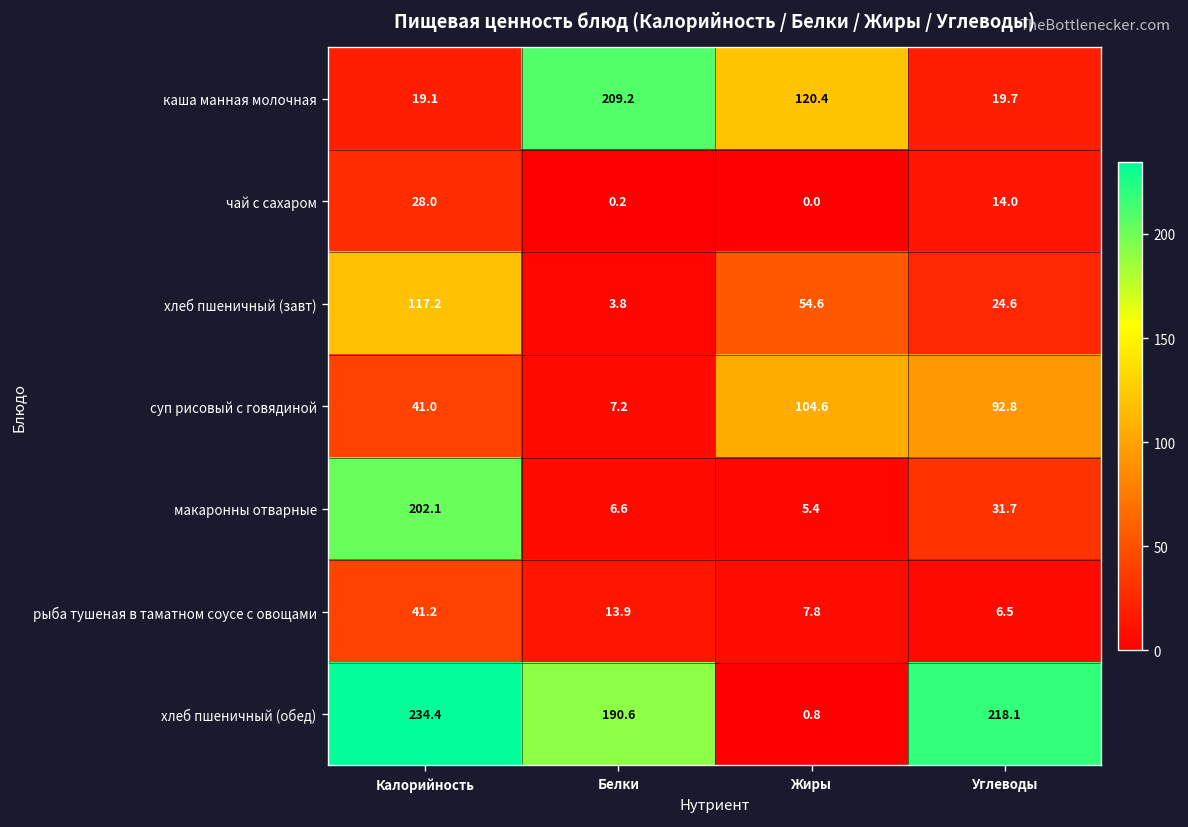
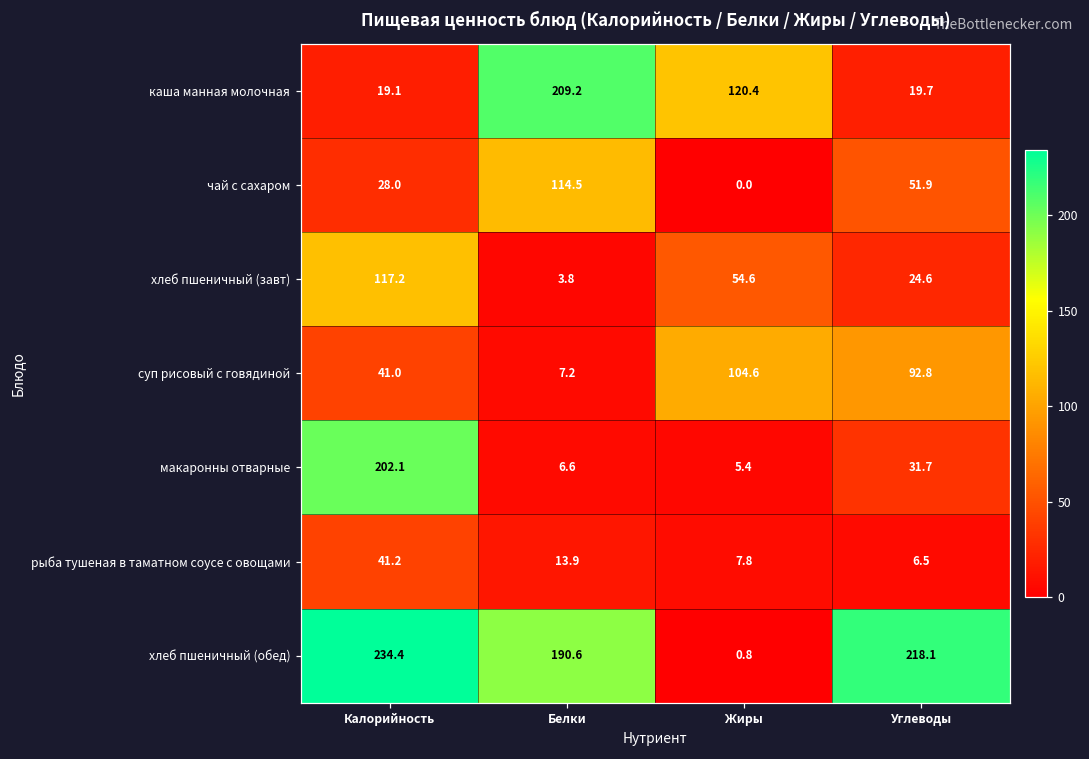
  {
    "каша манная молочная": {
      "Калорийность": 19.1,
      "Белки": 209.2,
      "Жиры": 120.4,
      "Углеводы": 19.7
    },
    "чай с сахаром": {
      "Калорийность": 28.0,
-     "Белки": 0.2,
+     "Белки": 114.5,
      "Жиры": 0.0,
-     "Углеводы": 14.0
+     "Углеводы": 51.9
    },
    "хлеб пшеничный (завт)": {
      "Калорийность": 117.2,
      "Белки": 3.8,
      "Жиры": 54.6,
      "Углеводы": 24.6
    },
    "суп рисовый с говядиной": {
      "Калорийность": 41.0,
      "Белки": 7.2,
      "Жиры": 104.6,
      "Углеводы": 92.8
    },
    "макаронны отварные": {
      "Калорийность": 202.1,
      "Белки": 6.6,
      "Жиры": 5.4,
      "Углеводы": 31.7
    },
    "рыба тушеная в таматном соусе с овощами": {
      "Калорийность": 41.2,
      "Белки": 13.9,
      "Жиры": 7.8,
      "Углеводы": 6.5
    },
    "хлеб пшеничный (обед)": {
      "Калорийность": 234.4,
      "Белки": 190.6,
      "Жиры": 0.8,
      "Углеводы": 218.1
    }
  }
